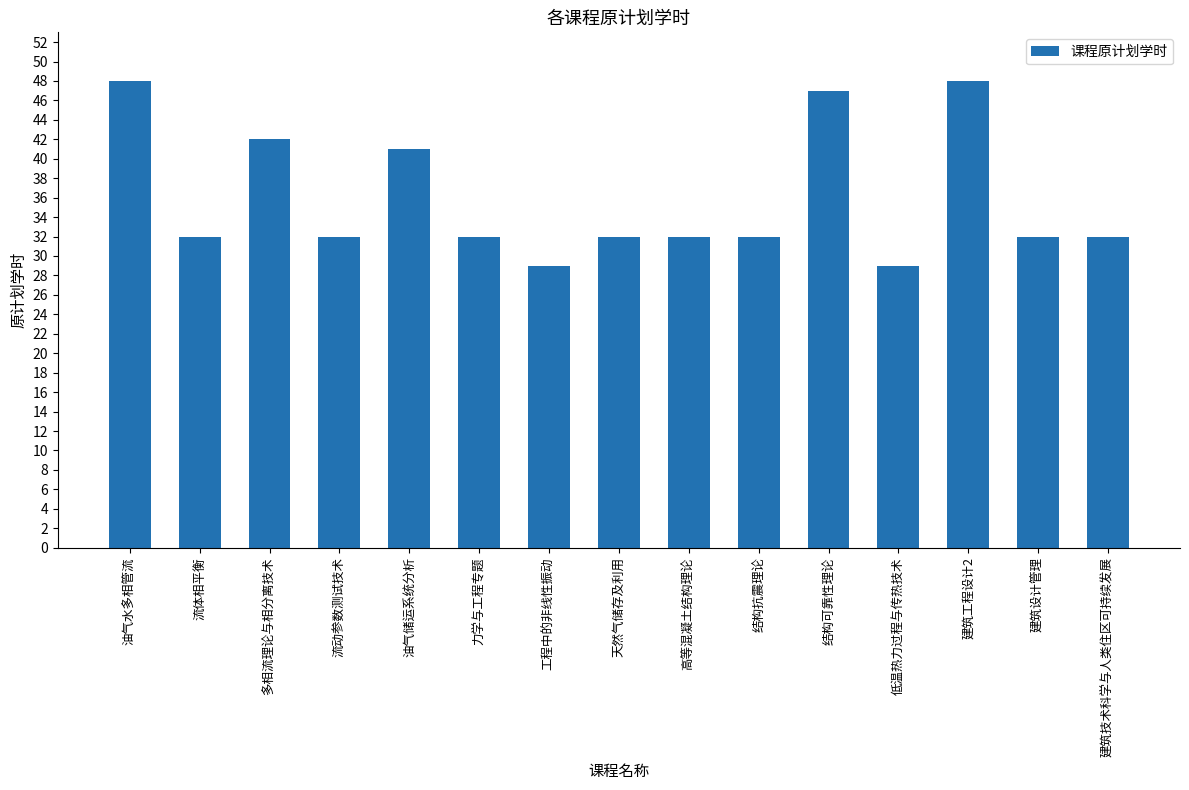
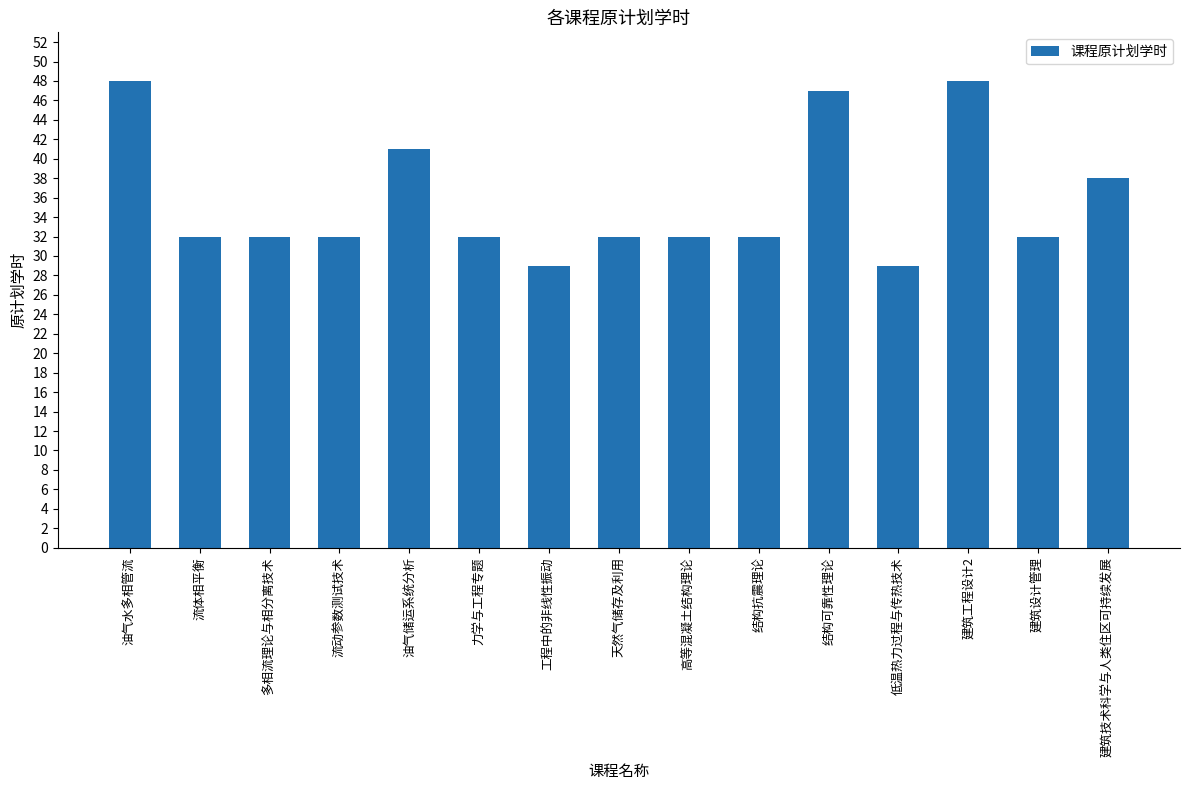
  {
    "油气水多相管流": 48,
    "流体相平衡": 32,
-   "多相流理论与相分离技术": 42,
+   "多相流理论与相分离技术": 32,
    "流动参数测试技术": 32,
    "油气储运系统分析": 41,
    "力学与工程专题": 32,
    "工程中的非线性振动": 29,
    "天然气储存及利用": 32,
    "高等混凝土结构理论": 32,
    "结构抗震理论": 32,
    "结构可靠性理论": 47,
    "低温热力过程与传热技术": 29,
    "建筑工程设计2": 48,
    "建筑设计管理": 32,
-   "建筑技术科学与人类住区可持续发展": 32
+   "建筑技术科学与人类住区可持续发展": 38
  }
